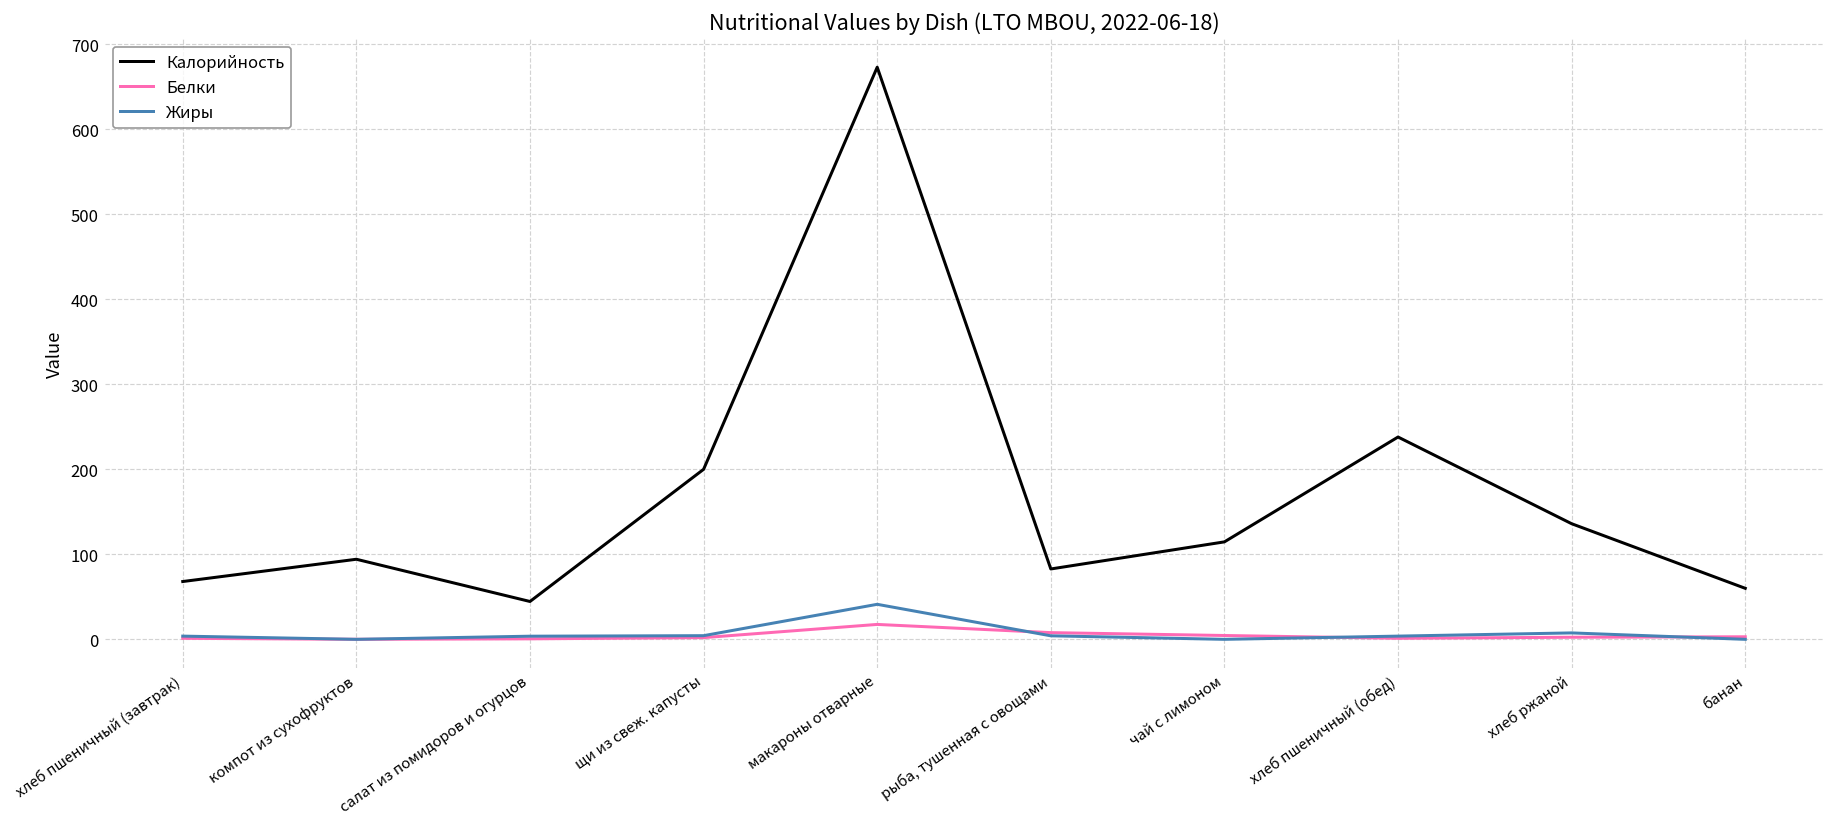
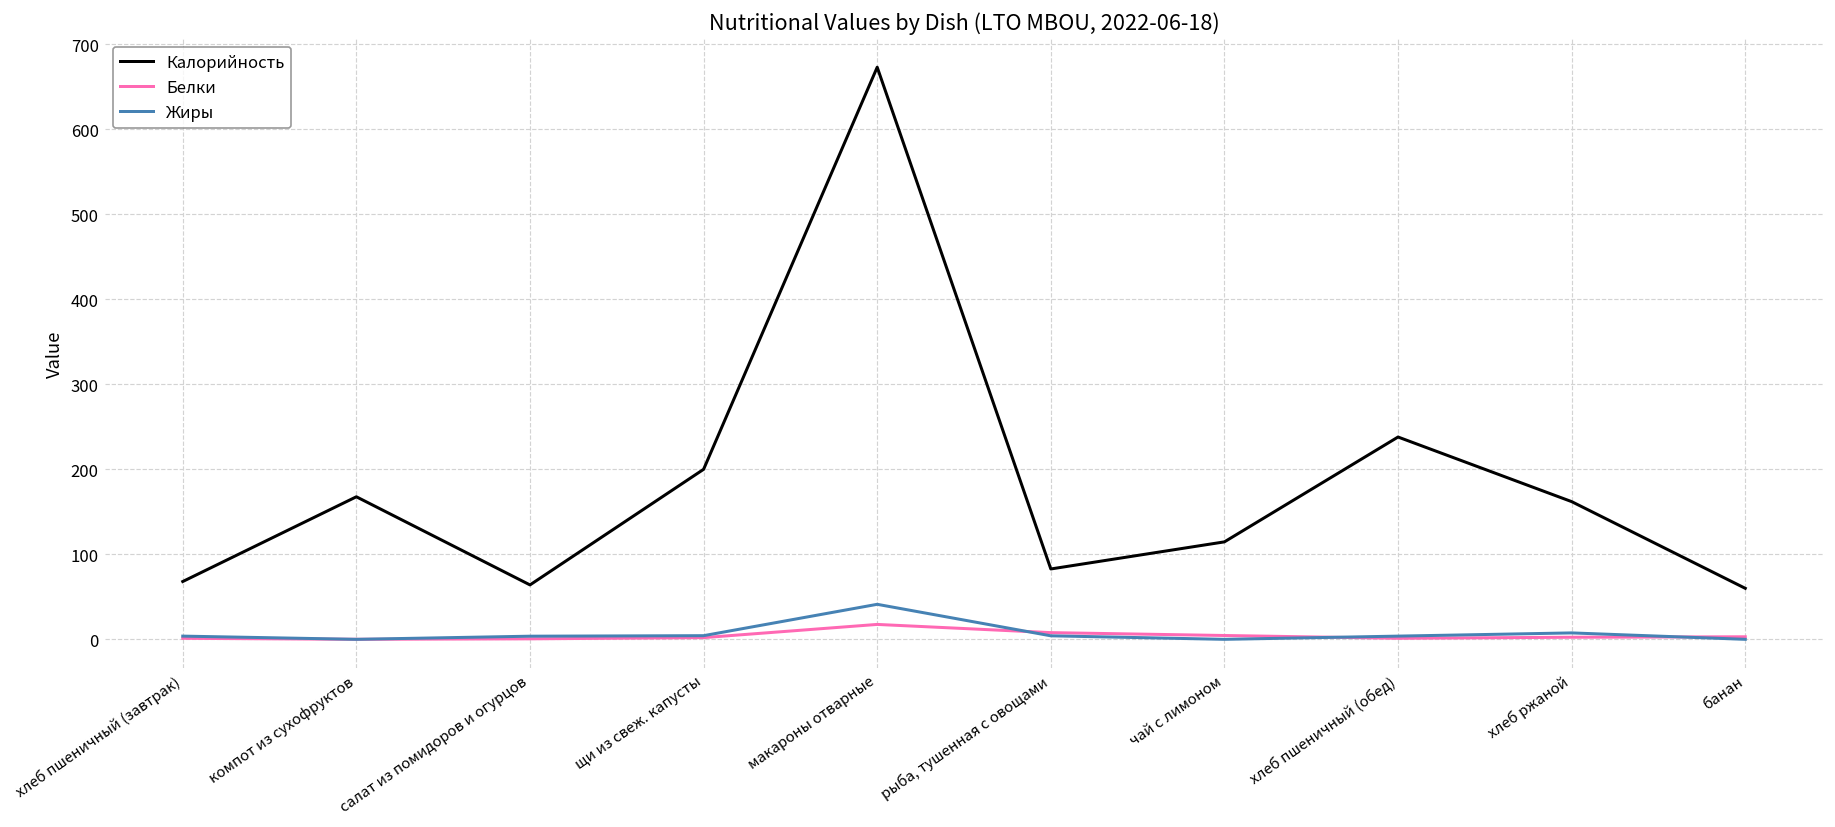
  {
    "Калорийность": {
      "хлеб пшеничный (завтрак)": 70,
-     "компот из сухофруктов": 90,
-     "салат из помидоров и огурцов": 40,
+     "компот из сухофруктов": 170,
+     "салат из помидоров и огурцов": 60,
      "щи из свеж. капусты": 200,
      "макароны отварные": 670,
      "рыба, тушенная с овощами": 80,
      "чай с лимоном": 110,
      "хлеб пшеничный (обед)": 240,
-     "хлеб ржаной": 140,
+     "хлеб ржаной": 160,
      "банан": 60
    },
    "Белки": {
      "макароны отварные": 20,
      "рыба, тушенная с овощами": 10,
      "чай с лимоном": 0,
      "хлеб ржаной": 0
    },
    "Жиры": {
      "макароны отварные": 40,
      "рыба, тушенная с овощами": 0,
      "чай с лимоном": 0,
      "хлеб ржаной": 10
    }
  }
